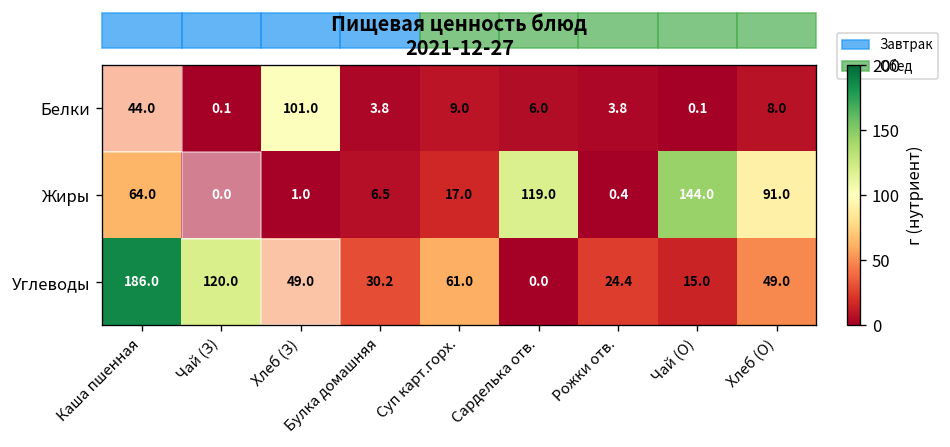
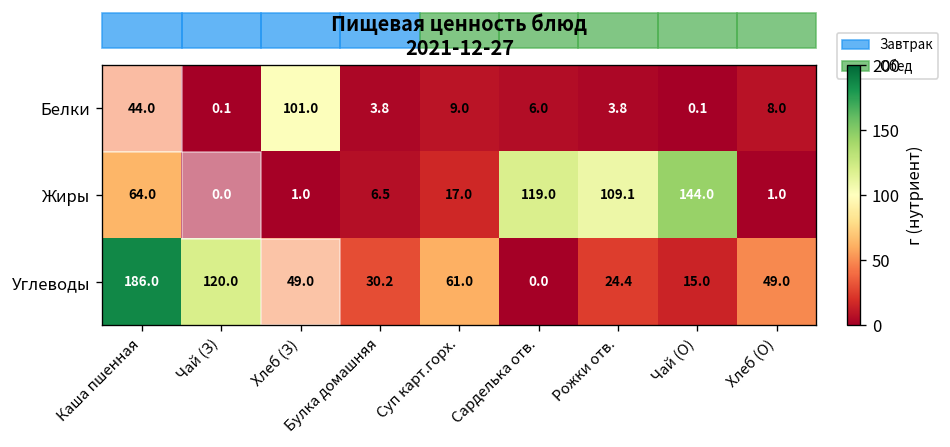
  {
    "Белки": {
      "Чай (З)": 0.1,
      "Хлеб (З)": 101.0,
      "Булка домашняя": 3.8,
      "Суп карт.горх.": 9.0,
      "Сарделька отв.": 6.0,
      "Рожки отв.": 3.8,
      "Чай (О)": 0.1,
      "Хлеб (О)": 8.0
    },
    "Жиры": {
      "Каша пшенная": 64.0,
      "Хлеб (З)": 1.0,
      "Булка домашняя": 6.5,
      "Суп карт.горх.": 17.0,
      "Сарделька отв.": 119.0,
-     "Рожки отв.": 0.4,
+     "Рожки отв.": 109.1,
      "Чай (О)": 144.0,
-     "Хлеб (О)": 91.0
+     "Хлеб (О)": 1.0
    },
    "Углеводы": {
      "Каша пшенная": 186.0,
      "Чай (З)": 120.0,
      "Булка домашняя": 30.2,
      "Суп карт.горх.": 61.0,
      "Сарделька отв.": 0.0,
      "Рожки отв.": 24.4,
      "Чай (О)": 15.0,
      "Хлеб (О)": 49.0
    }
  }
